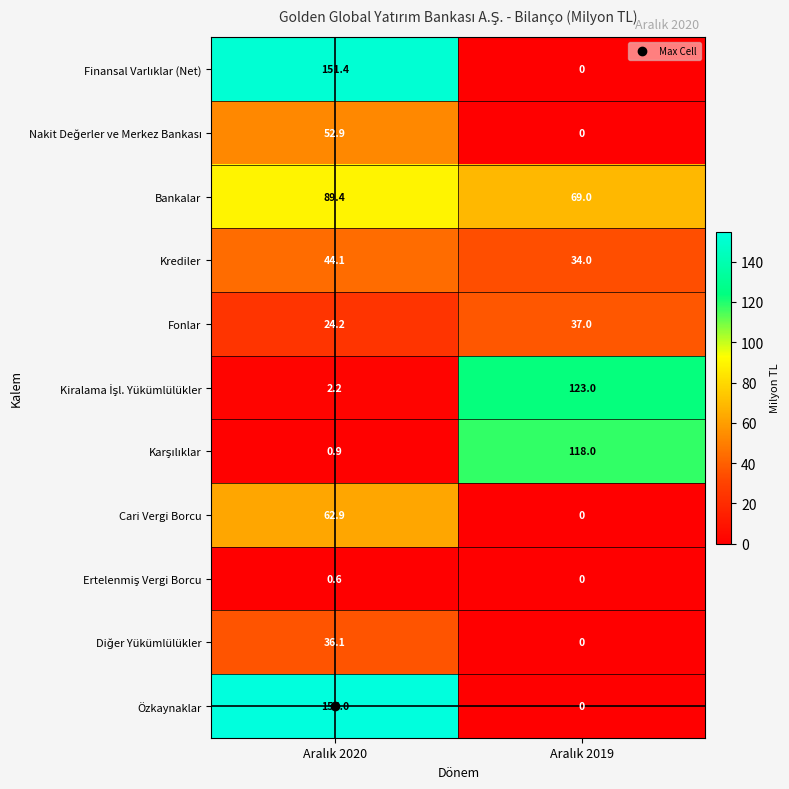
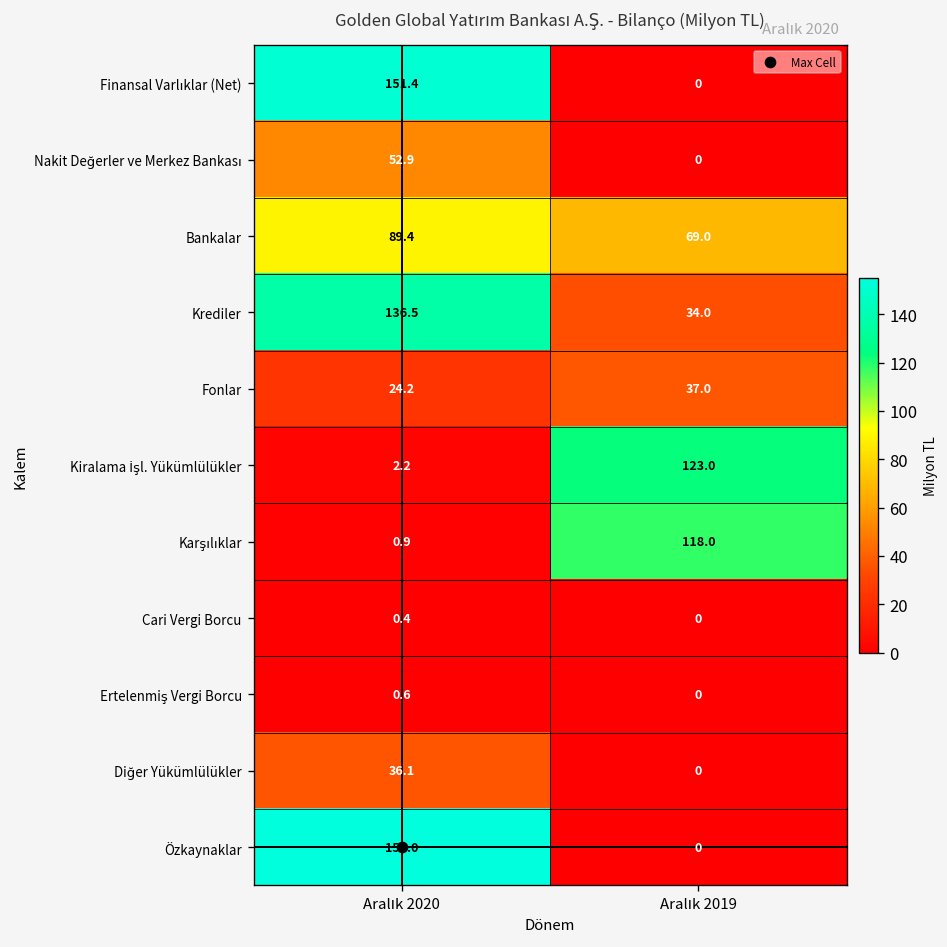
  {
    "Finansal Varlıklar (Net)": {
      "Aralık 2020": 151.4,
      "Aralık 2019": 0
    },
    "Nakit Değerler ve Merkez Bankası": {
      "Aralık 2020": 52.9,
      "Aralık 2019": 0
    },
    "Bankalar": {
      "Aralık 2020": 89.4,
      "Aralık 2019": 69.0
    },
    "Krediler": {
-     "Aralık 2020": 44.1,
+     "Aralık 2020": 136.5,
      "Aralık 2019": 34.0
    },
    "Fonlar": {
      "Aralık 2020": 24.2,
      "Aralık 2019": 37.0
    },
    "Kiralama İşl. Yükümlülükler": {
      "Aralık 2020": 2.2,
      "Aralık 2019": 123.0
    },
    "Karşılıklar": {
      "Aralık 2020": 0.9,
      "Aralık 2019": 118.0
    },
    "Cari Vergi Borcu": {
-     "Aralık 2020": 62.9,
+     "Aralık 2020": 0.4,
      "Aralık 2019": 0
    },
    "Ertelenmiş Vergi Borcu": {
      "Aralık 2020": 0.6,
      "Aralık 2019": 0
    },
    "Diğer Yükümlülükler": {
      "Aralık 2020": 36.1,
      "Aralık 2019": 0
    },
    "Özkaynaklar": {
      "Aralık 2019": 0
    }
  }
